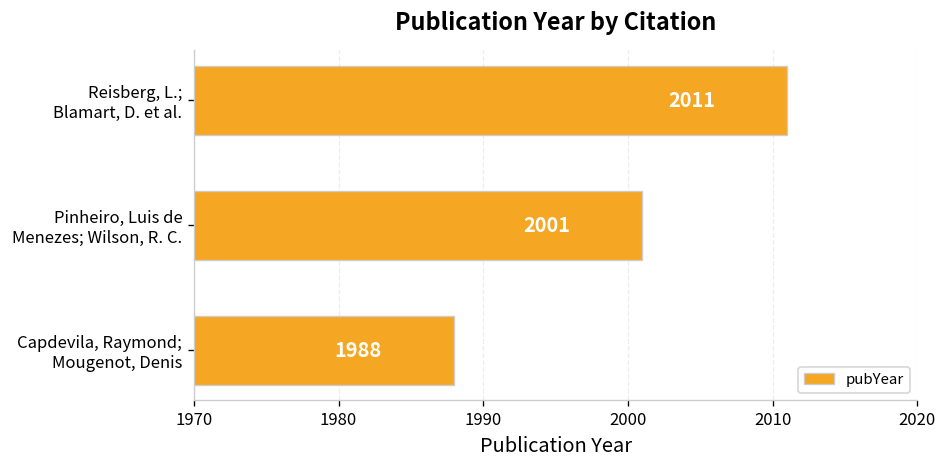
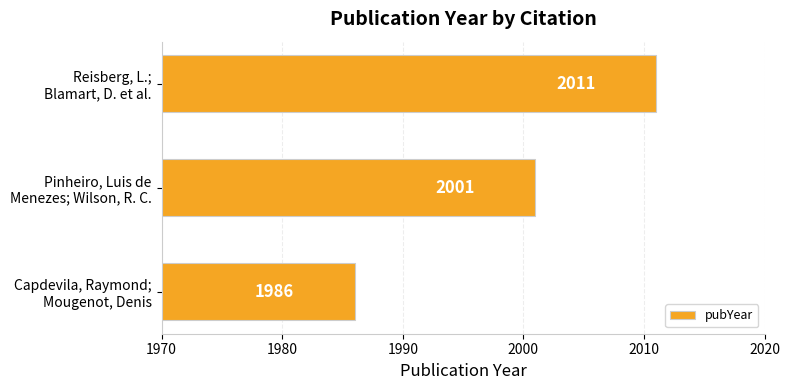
  {
    "Reisberg, L.; Blamart, D. et al.": 2011,
    "Pinheiro, Luis de Menezes; Wilson, R. C.": 2001,
-   "Capdevila, Raymond; Mougenot, Denis": 1988
+   "Capdevila, Raymond; Mougenot, Denis": 1986
  }
